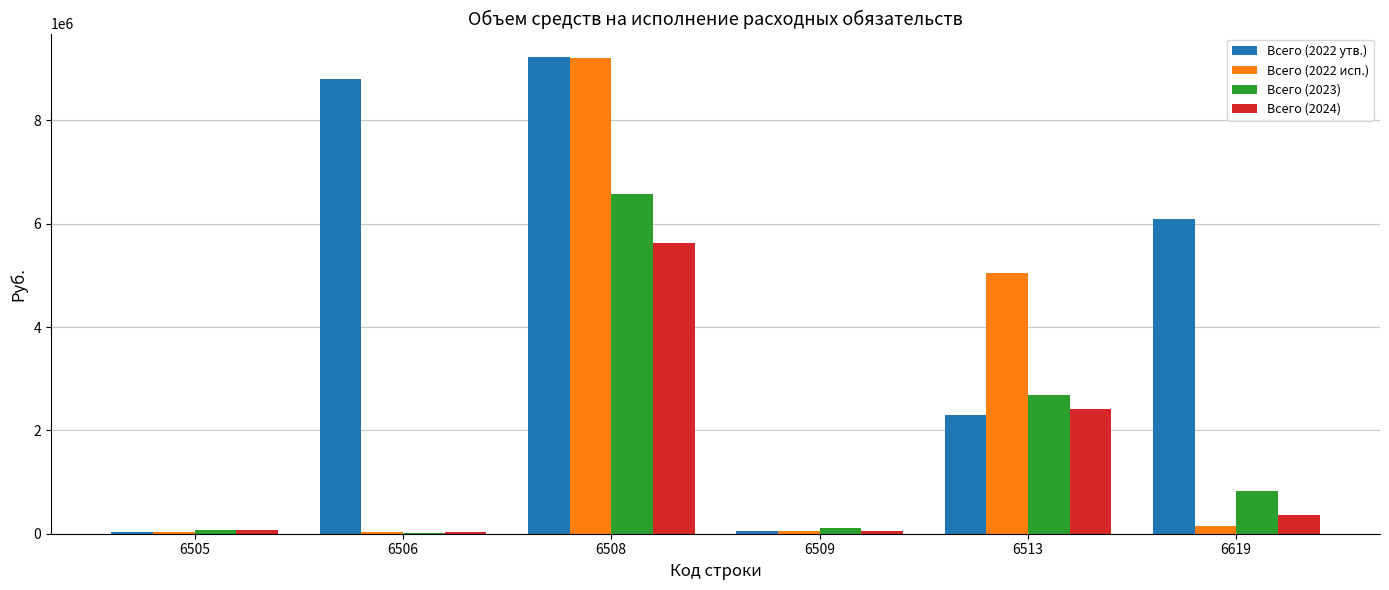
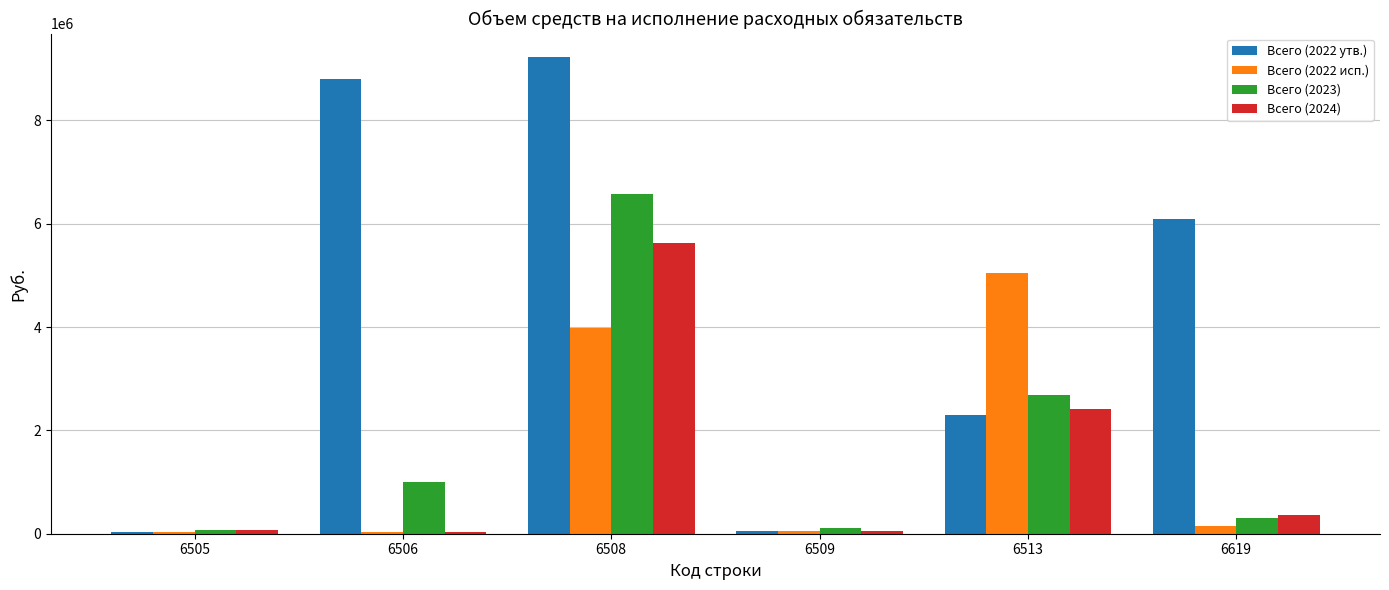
  {
    "Всего (2022 утв.)": {
      "6506": 8800000,
      "6508": 9200000,
      "6509": 100000,
      "6513": 2300000,
      "6619": 6100000
    },
    "Всего (2022 исп.)": {
-     "6508": 9200000,
+     "6508": 4000000,
      "6509": 100000,
      "6513": 5000000,
      "6619": 200000
    },
    "Всего (2023)": {
      "6505": 100000,
-     "6506": 0,
+     "6506": 1000000,
      "6508": 6600000,
      "6509": 100000,
      "6513": 2700000,
-     "6619": 800000
+     "6619": 300000
    },
    "Всего (2024)": {
      "6505": 100000,
      "6508": 5600000,
      "6509": 100000,
      "6513": 2400000,
      "6619": 400000
    }
  }
